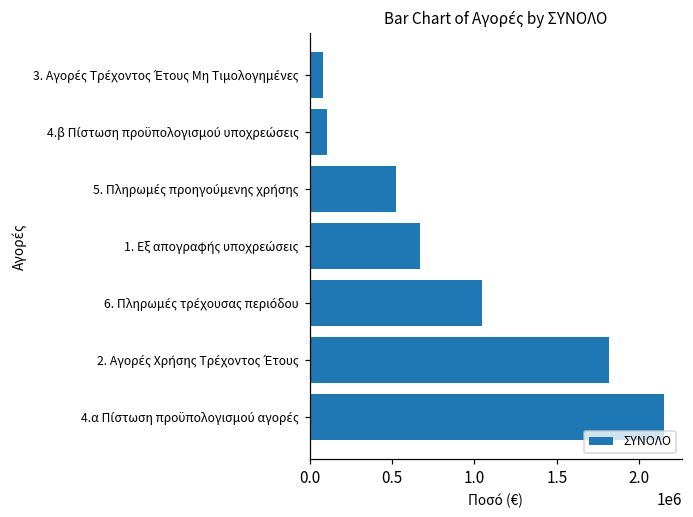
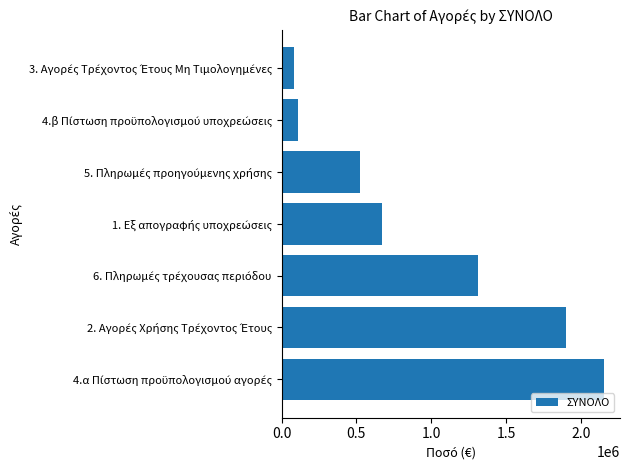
  {
    "3. Αγορές Τρέχοντος Έτους Μη Τιμολογημένες": 80000,
    "4.β Πίστωση προϋπολογισμού υποχρεώσεις": 110000,
    "5. Πληρωμές προηγούμενης χρήσης": 520000,
    "1. Εξ απογραφής υποχρεώσεις": 670000,
-   "6. Πληρωμές τρέχουσας περιόδου": 1040000,
-   "2. Αγορές Χρήσης Τρέχοντος Έτους": 1820000,
+   "6. Πληρωμές τρέχουσας περιόδου": 1310000,
+   "2. Αγορές Χρήσης Τρέχοντος Έτους": 1900000,
    "4.α Πίστωση προϋπολογισμού αγορές": 2150000
  }
